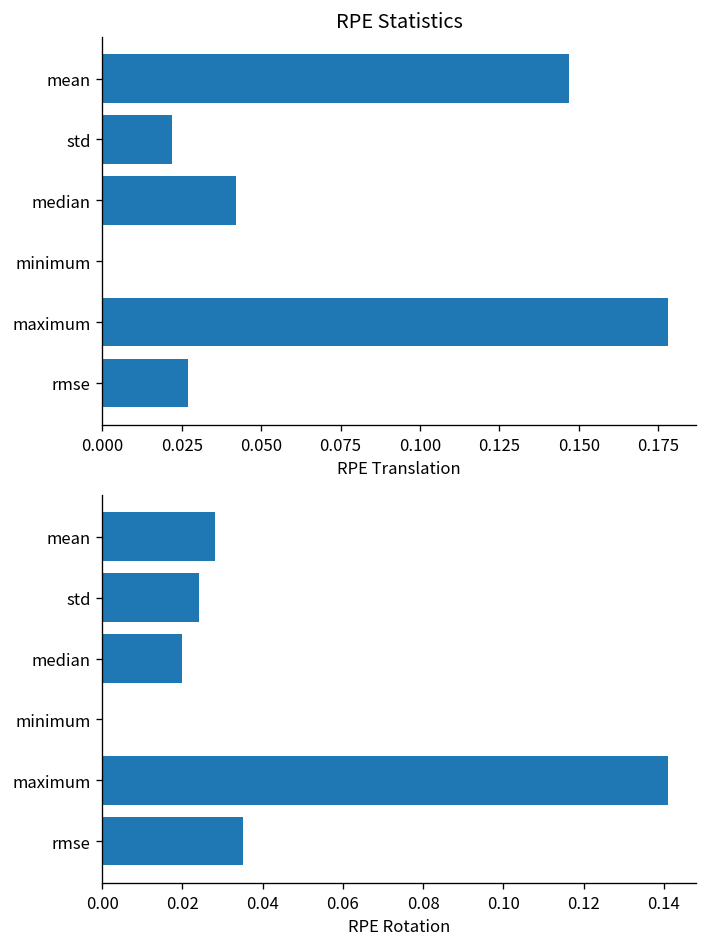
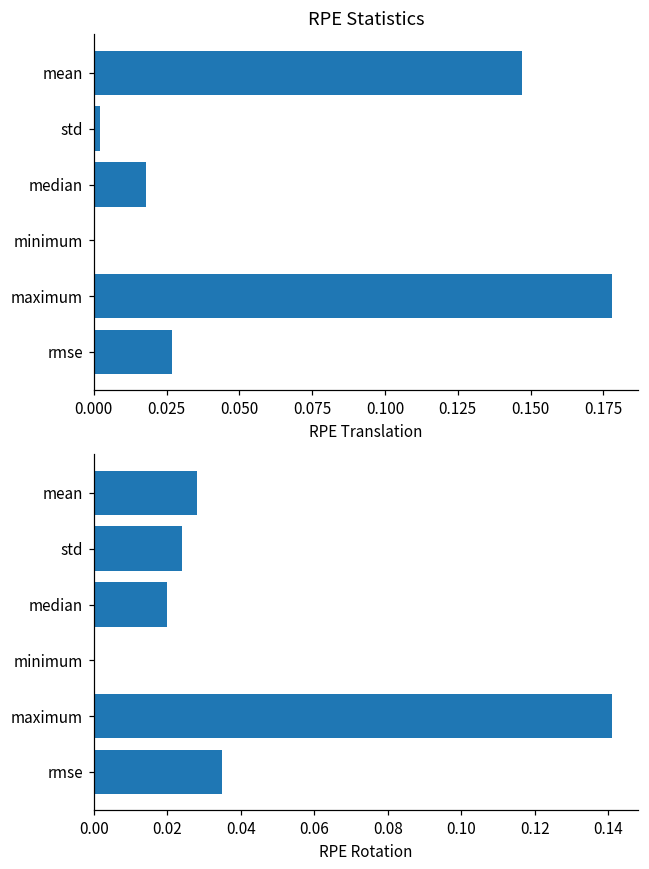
  {
    "RPE Statistics": {
      "mean": 0.147,
-     "std": 0.022,
-     "median": 0.042,
+     "std": 0.002,
+     "median": 0.018,
      "minimum": 0.000,
      "maximum": 0.178,
      "rmse": 0.027
    }
  }
